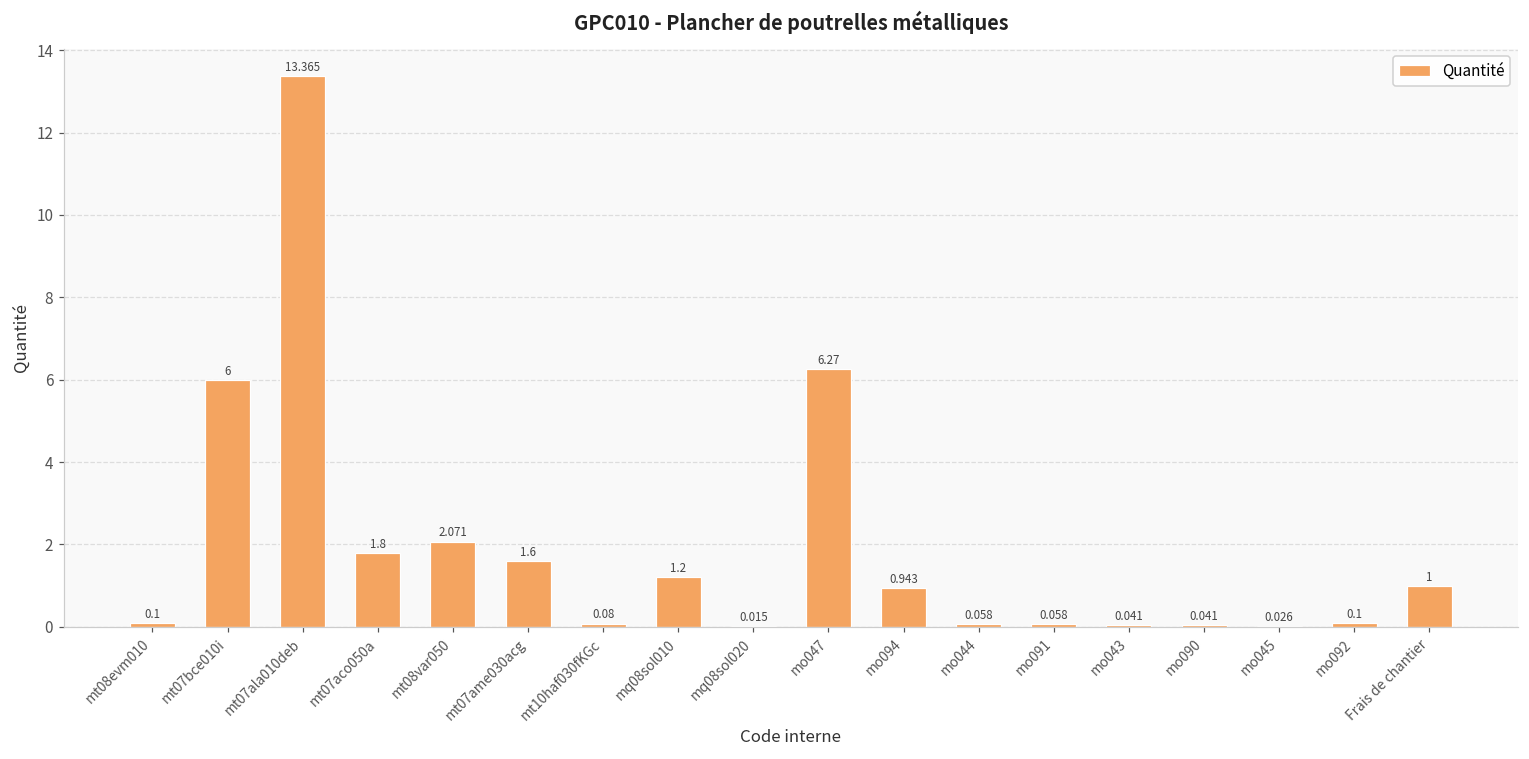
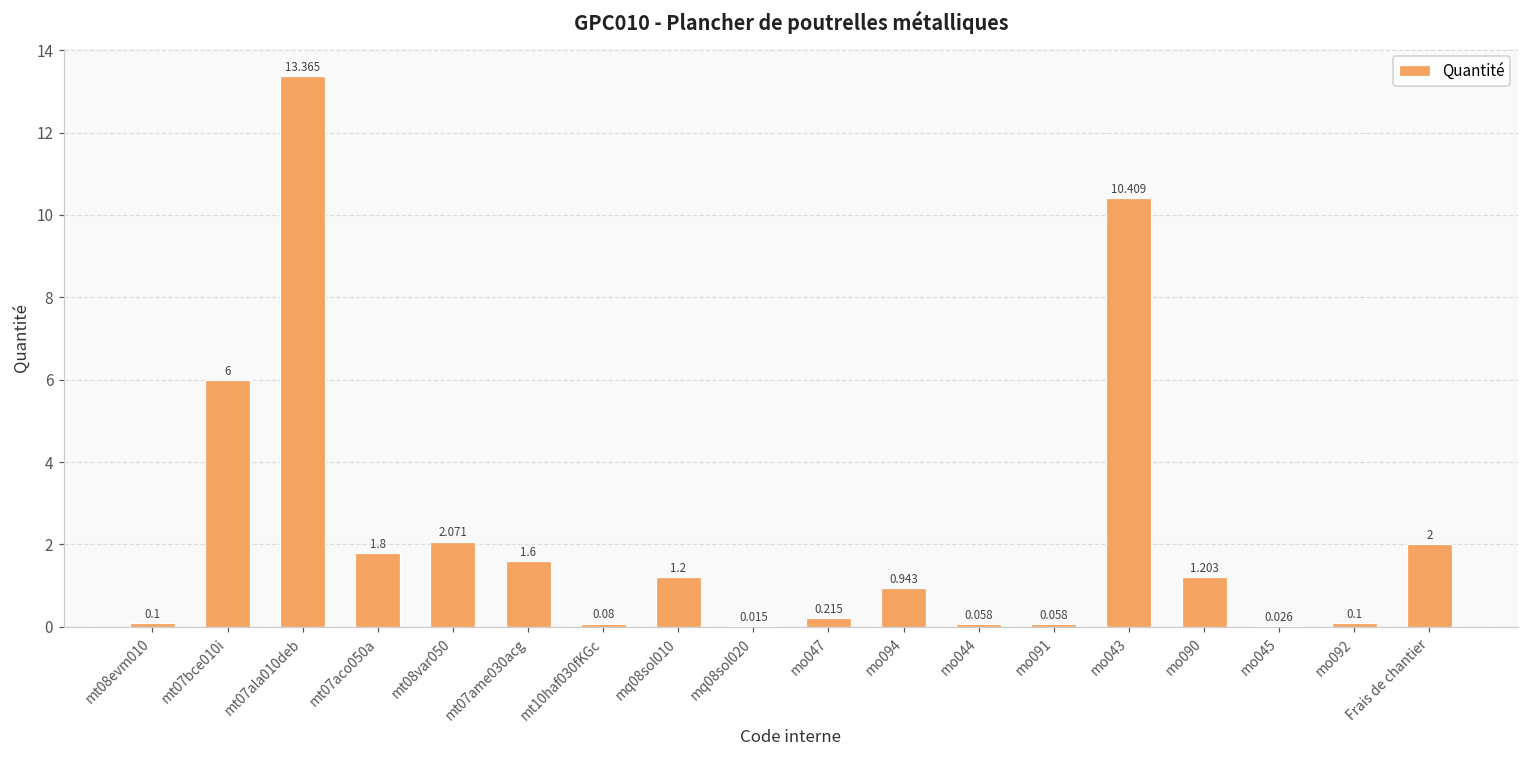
  {
    "mt08evm010": 0.1,
    "mt07bce010i": 6,
    "mt07ala010deb": 13.365,
    "mt07aco050a": 1.8,
    "mt08var050": 2.071,
    "mt07ame030acg": 1.6,
    "mt10haf030fKGc": 0.08,
    "mq08sol010": 1.2,
    "mq08sol020": 0.015,
-   "mo047": 6.27,
+   "mo047": 0.215,
    "mo094": 0.943,
    "mo044": 0.058,
    "mo091": 0.058,
-   "mo043": 0.041,
-   "mo090": 0.041,
+   "mo043": 10.409,
+   "mo090": 1.203,
    "mo045": 0.026,
    "mo092": 0.1,
-   "Frais de chantier": 1
+   "Frais de chantier": 2
  }
